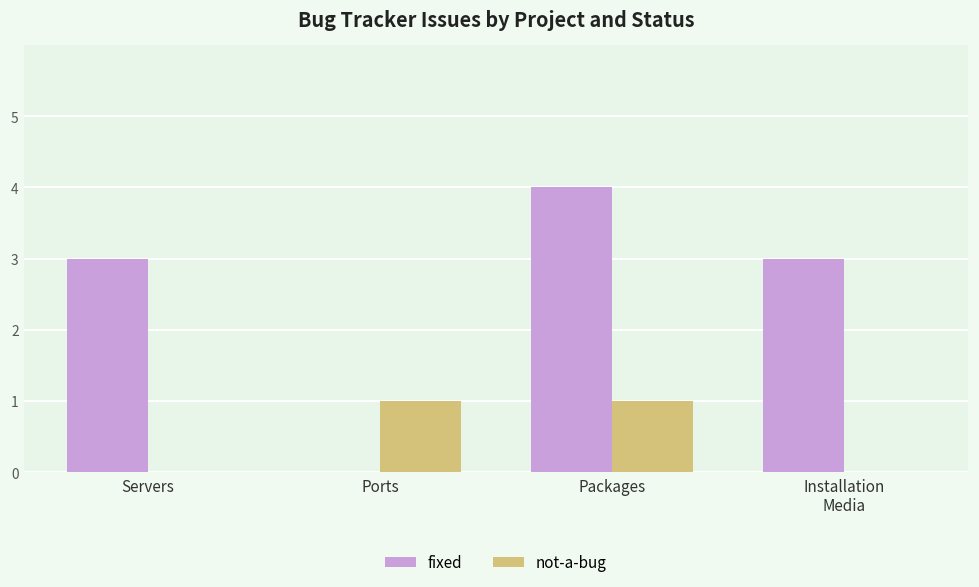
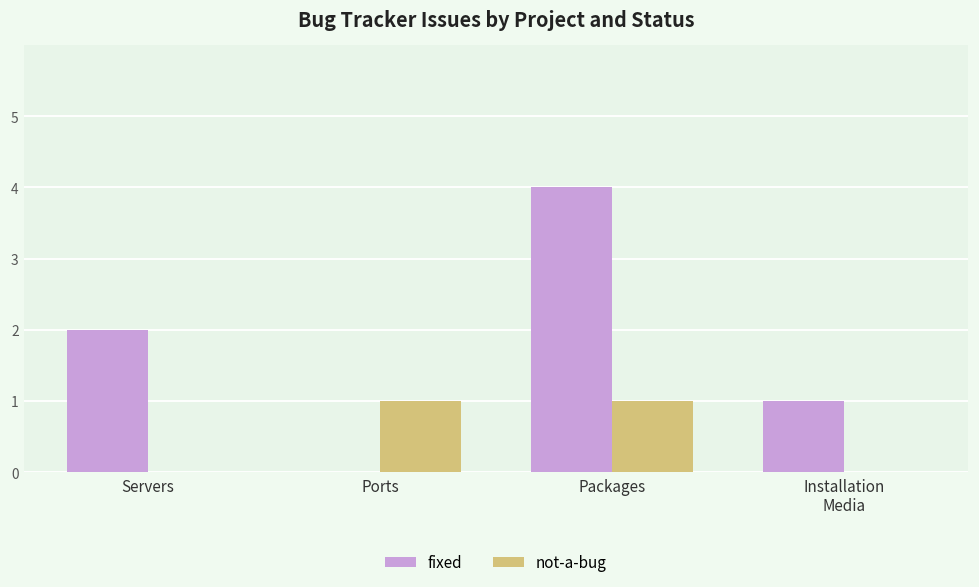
  {
    "fixed": {
-     "Servers": 3,
+     "Servers": 2,
      "Ports": 0,
      "Packages": 4,
-     "Installation Media": 3
+     "Installation Media": 1
    },
    "not-a-bug": {
      "Servers": 0,
      "Ports": 1,
      "Packages": 1,
      "Installation Media": 0
    }
  }
